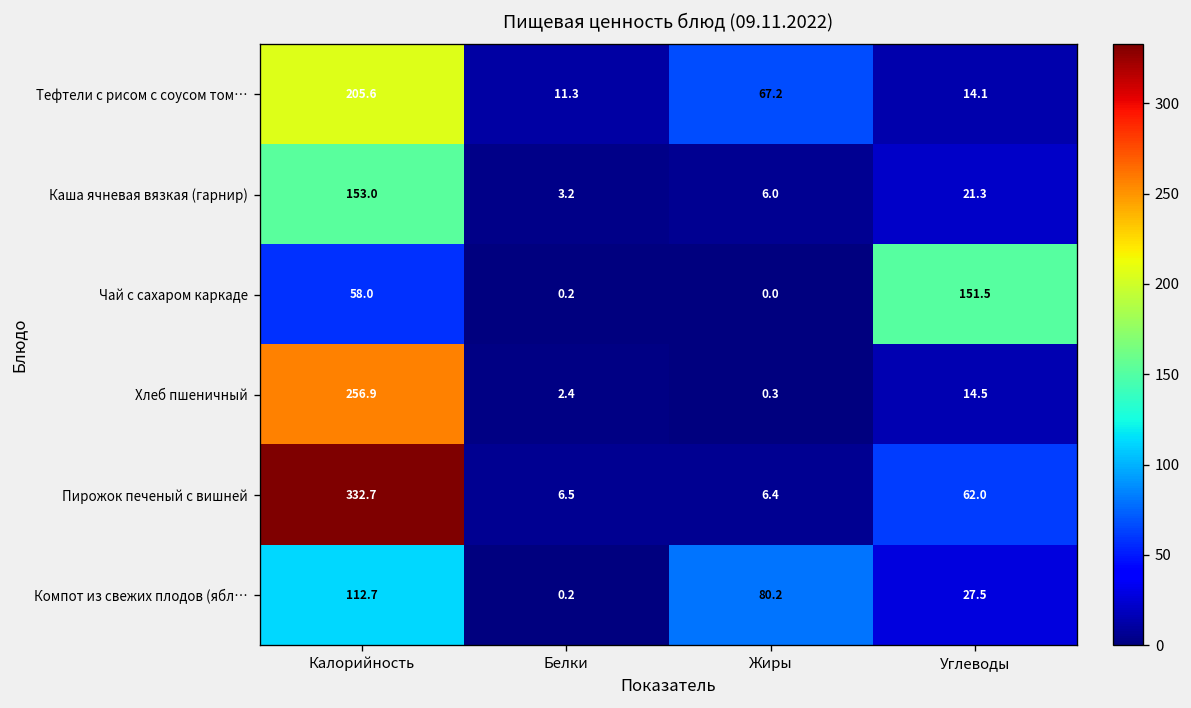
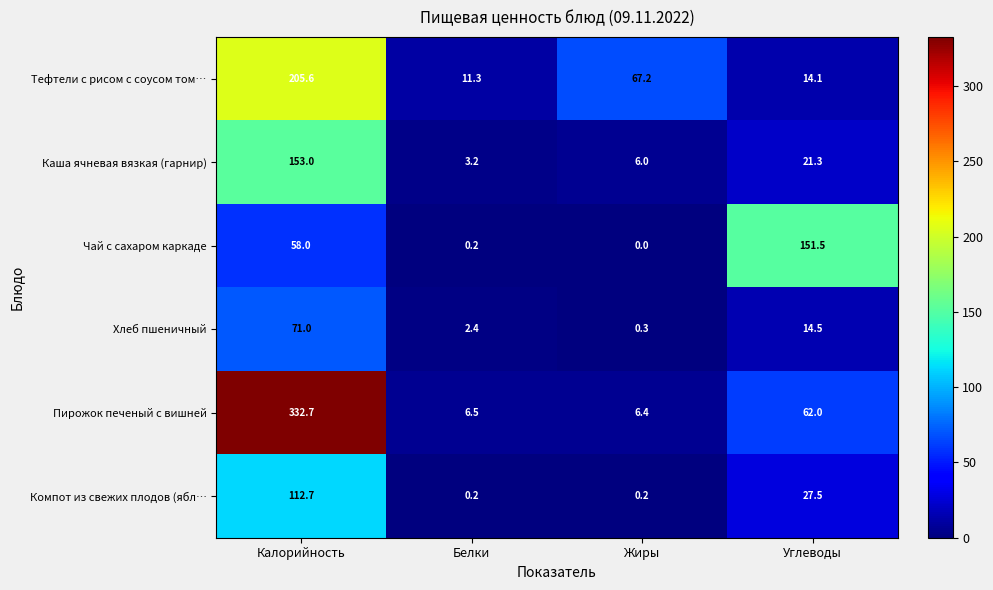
  {
    "Тефтели с рисом с соусом том…": {
      "Калорийность": 205.6,
      "Белки": 11.3,
      "Жиры": 67.2,
      "Углеводы": 14.1
    },
    "Каша ячневая вязкая (гарнир)": {
      "Калорийность": 153.0,
      "Белки": 3.2,
      "Жиры": 6.0,
      "Углеводы": 21.3
    },
    "Чай с сахаром каркаде": {
      "Калорийность": 58.0,
      "Белки": 0.2,
      "Жиры": 0.0,
      "Углеводы": 151.5
    },
    "Хлеб пшеничный": {
-     "Калорийность": 256.9,
+     "Калорийность": 71.0,
      "Белки": 2.4,
      "Жиры": 0.3,
      "Углеводы": 14.5
    },
    "Пирожок печеный с вишней": {
      "Калорийность": 332.7,
      "Белки": 6.5,
      "Жиры": 6.4,
      "Углеводы": 62.0
    },
    "Компот из свежих плодов (ябл…": {
      "Калорийность": 112.7,
      "Белки": 0.2,
-     "Жиры": 80.2,
+     "Жиры": 0.2,
      "Углеводы": 27.5
    }
  }
